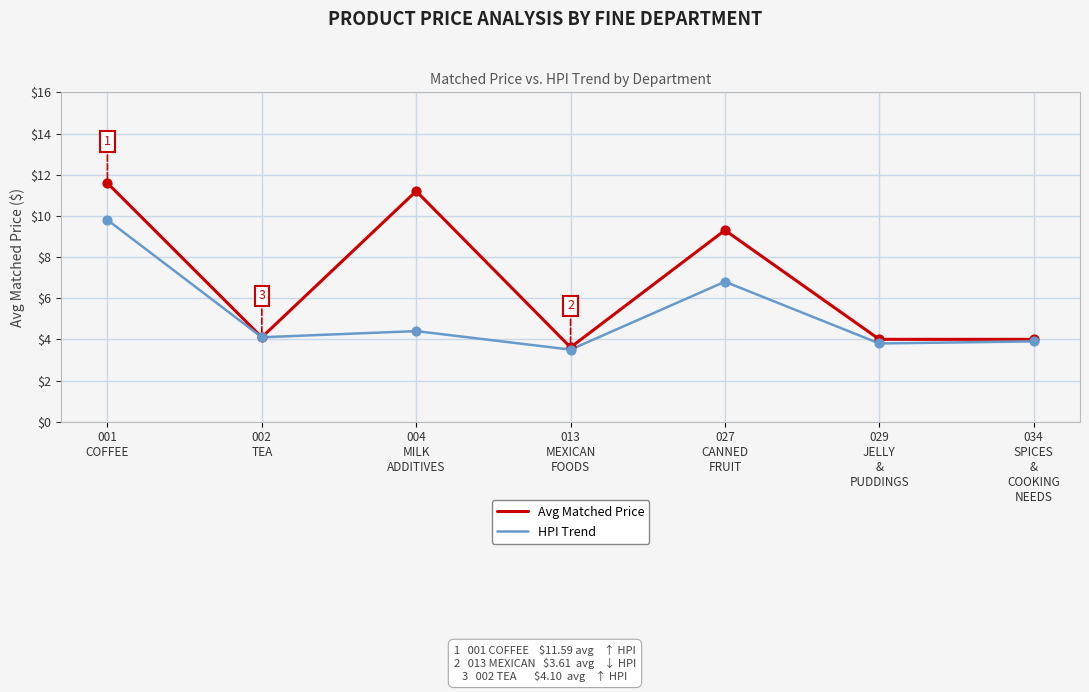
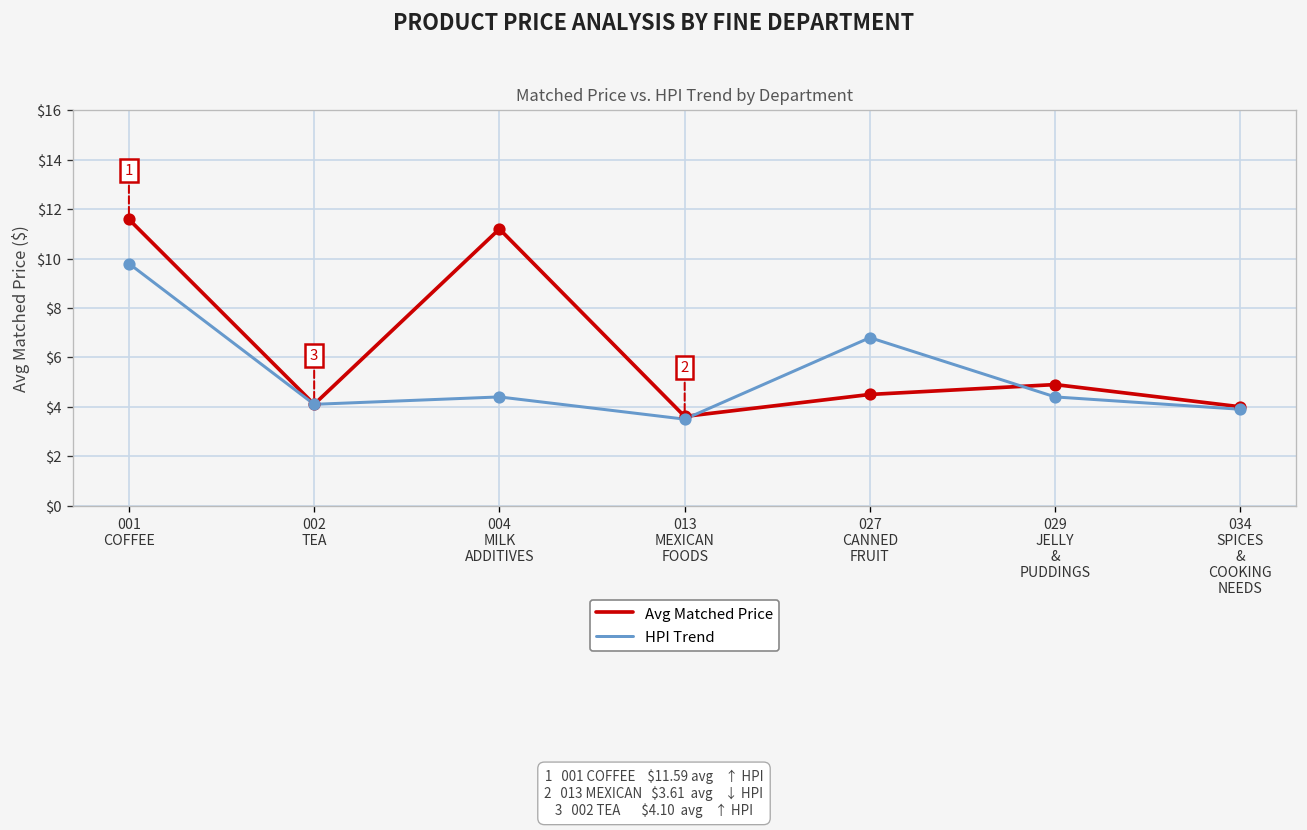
  {
    "Avg Matched Price": {
      "001 COFFEE": "$11.6",
      "004 MILK ADDITIVES": "$11.2",
-     "027 CANNED FRUIT": "$9.3",
-     "029 JELLY & PUDDINGS": "$4.0"
+     "027 CANNED FRUIT": "$4.5",
+     "029 JELLY & PUDDINGS": "$4.9"
    },
    "HPI Trend": {
      "001 COFFEE": "$9.8",
      "004 MILK ADDITIVES": "$4.4",
      "027 CANNED FRUIT": "$6.8",
-     "029 JELLY & PUDDINGS": "$3.8"
+     "029 JELLY & PUDDINGS": "$4.4"
    }
  }
